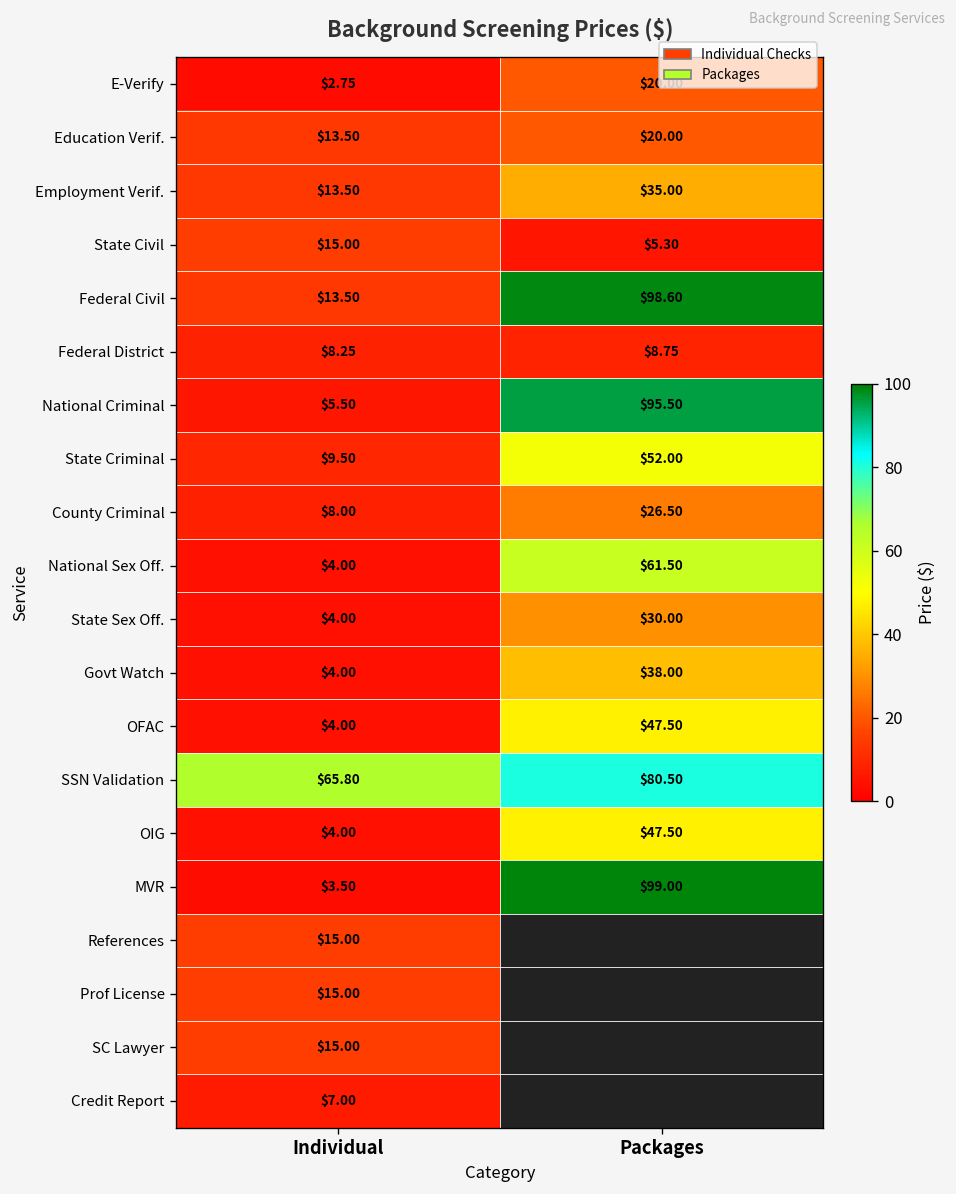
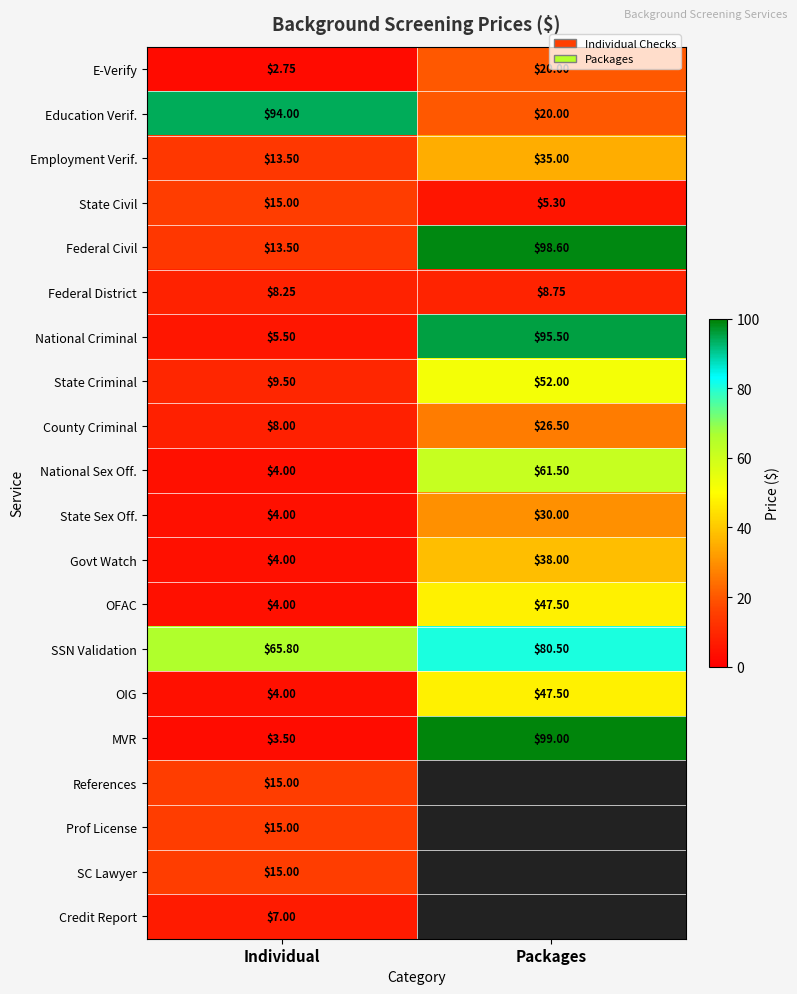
  {
    "E-Verify": {
      "Individual": "$2.75"
    },
    "Education Verif.": {
-     "Individual": "$13.50",
+     "Individual": "$94.00",
      "Packages": "$20.00"
    },
    "Employment Verif.": {
      "Individual": "$13.50",
      "Packages": "$35.00"
    },
    "State Civil": {
      "Individual": "$15.00",
      "Packages": "$5.30"
    },
    "Federal Civil": {
      "Individual": "$13.50",
      "Packages": "$98.60"
    },
    "Federal District": {
      "Individual": "$8.25",
      "Packages": "$8.75"
    },
    "National Criminal": {
      "Individual": "$5.50",
      "Packages": "$95.50"
    },
    "State Criminal": {
      "Individual": "$9.50",
      "Packages": "$52.00"
    },
    "County Criminal": {
      "Individual": "$8.00",
      "Packages": "$26.50"
    },
    "National Sex Off.": {
      "Individual": "$4.00",
      "Packages": "$61.50"
    },
    "State Sex Off.": {
      "Individual": "$4.00",
      "Packages": "$30.00"
    },
    "Govt Watch": {
      "Individual": "$4.00",
      "Packages": "$38.00"
    },
    "OFAC": {
      "Individual": "$4.00",
      "Packages": "$47.50"
    },
    "SSN Validation": {
      "Individual": "$65.80",
      "Packages": "$80.50"
    },
    "OIG": {
      "Individual": "$4.00",
      "Packages": "$47.50"
    },
    "MVR": {
      "Individual": "$3.50",
      "Packages": "$99.00"
    },
    "References": {
      "Individual": "$15.00"
    },
    "Prof License": {
      "Individual": "$15.00"
    },
    "SC Lawyer": {
      "Individual": "$15.00"
    },
    "Credit Report": {
      "Individual": "$7.00"
    }
  }
